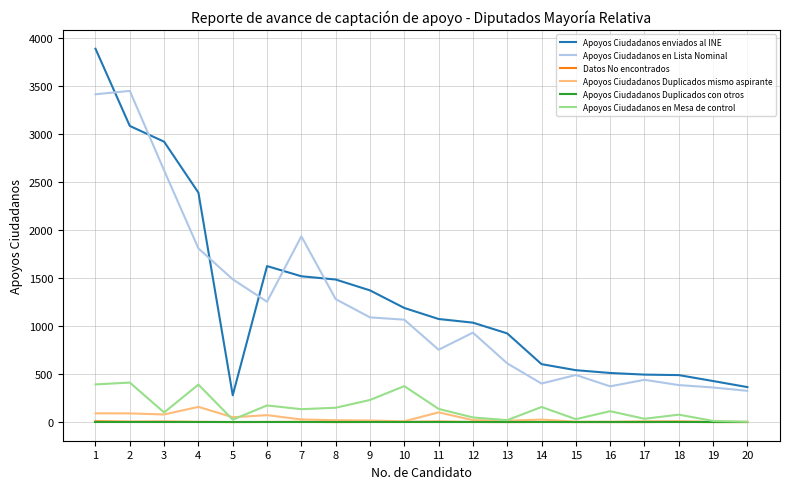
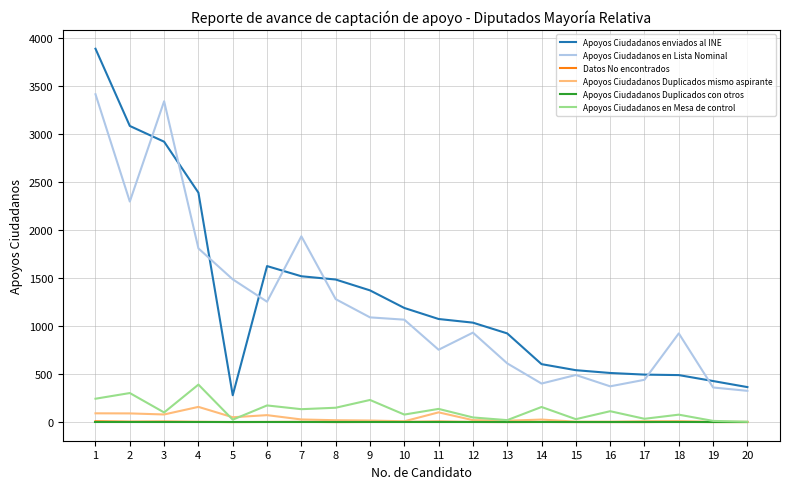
  {
    "Apoyos Ciudadanos enviados al INE": {
      "1": 3900,
      "2": 3100,
      "3": 2900,
      "4": 2400,
      "5": 300,
      "6": 1600,
      "7": 1500,
      "8": 1500,
      "9": 1400,
      "10": 1200,
      "11": 1100,
      "12": 1000,
      "13": 900,
      "14": 600,
      "15": 500,
      "16": 500,
      "17": 500,
      "18": 500,
      "19": 400,
      "20": 400
    },
    "Apoyos Ciudadanos en Lista Nominal": {
      "1": 3400,
-     "2": 3400,
-     "3": 2600,
+     "2": 2300,
+     "3": 3300,
      "4": 1800,
      "5": 1500,
      "6": 1300,
      "7": 1900,
      "8": 1300,
      "9": 1100,
      "10": 1100,
      "11": 800,
      "12": 900,
      "13": 600,
      "14": 400,
      "15": 500,
      "16": 400,
      "17": 400,
-     "18": 400,
+     "18": 900,
      "19": 400,
      "20": 300
    },
    "Apoyos Ciudadanos Duplicados mismo aspirante": {
      "1": 100,
      "2": 100,
      "4": 200,
      "6": 100,
      "11": 100
    },
    "Apoyos Ciudadanos en Mesa de control": {
-     "1": 400,
-     "2": 400,
+     "1": 200,
+     "2": 300,
      "4": 400,
      "6": 200,
      "7": 100,
      "8": 100,
      "9": 200,
-     "10": 400,
+     "10": 100,
      "11": 100,
      "12": 0,
      "14": 200,
      "16": 100,
      "18": 100
    }
  }
